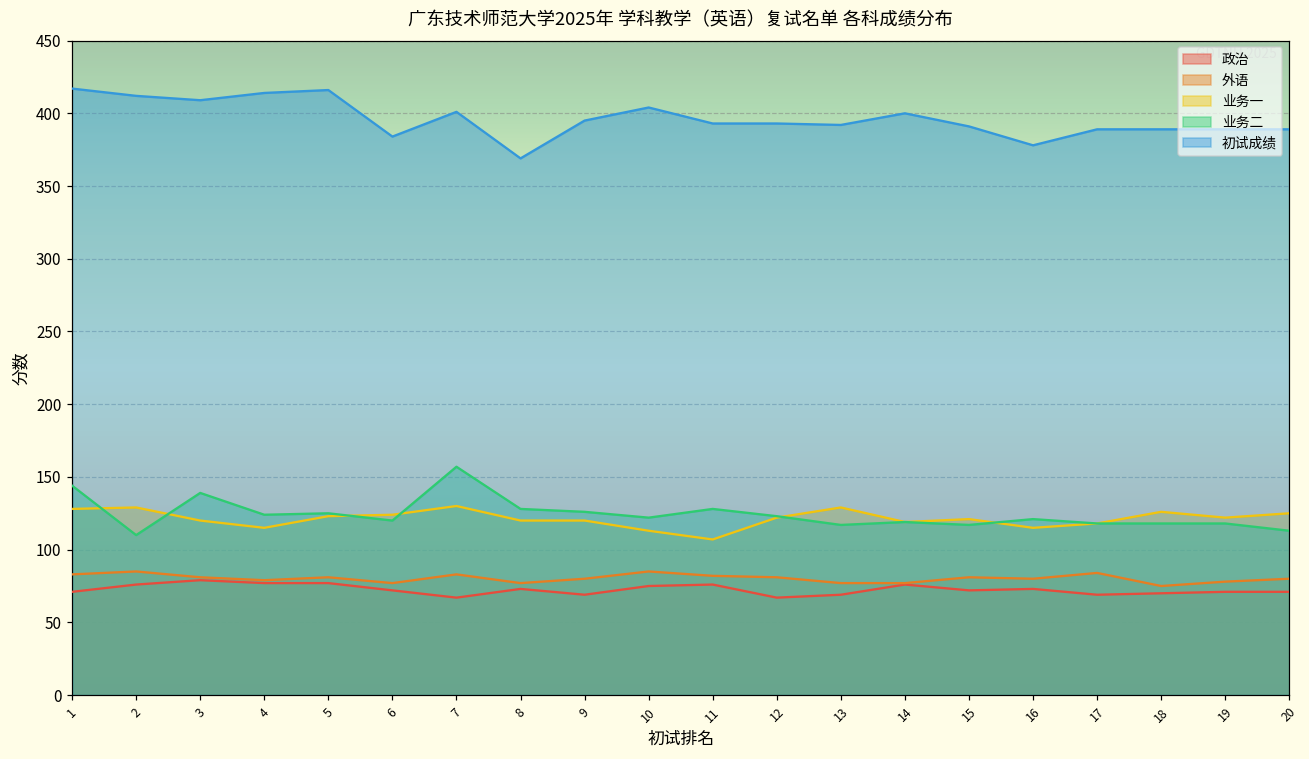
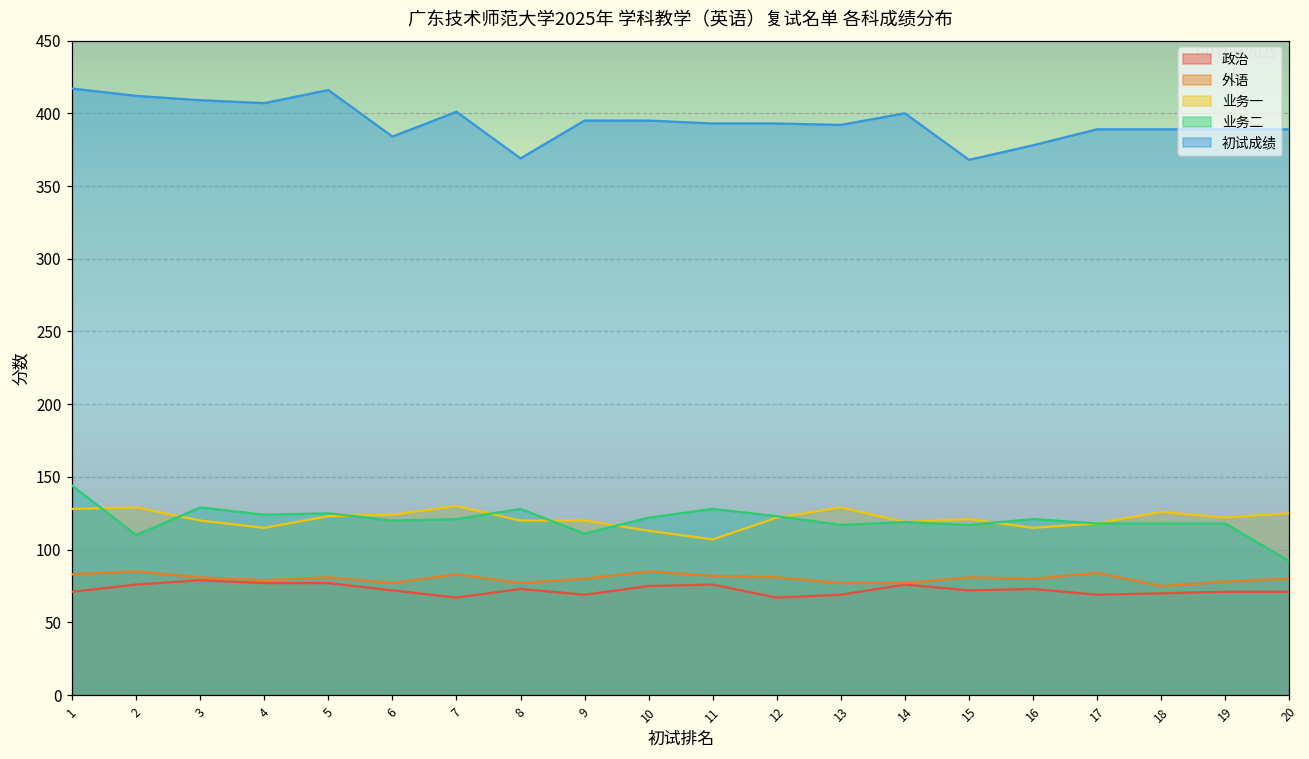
  {
    "业务二": {
      "1": 144,
      "2": 110,
-     "3": 139,
+     "3": 129,
      "4": 124,
      "5": 125,
      "6": 120,
-     "7": 157,
+     "7": 121,
      "8": 128,
-     "9": 126,
+     "9": 111,
      "10": 122,
      "11": 128,
      "13": 117,
      "15": 117,
      "16": 121,
      "18": 118,
      "19": 118,
-     "20": 113
+     "20": 92
    },
    "初试成绩": {
      "1": 417,
      "2": 412,
      "3": 409,
-     "4": 414,
+     "4": 407,
      "5": 416,
      "6": 384,
      "7": 401,
      "8": 369,
      "9": 395,
-     "10": 404,
+     "10": 395,
      "11": 393,
      "12": 393,
      "13": 392,
      "14": 400,
-     "15": 391,
+     "15": 368,
      "16": 378,
      "17": 389,
      "18": 389,
      "20": 389
    }
  }
